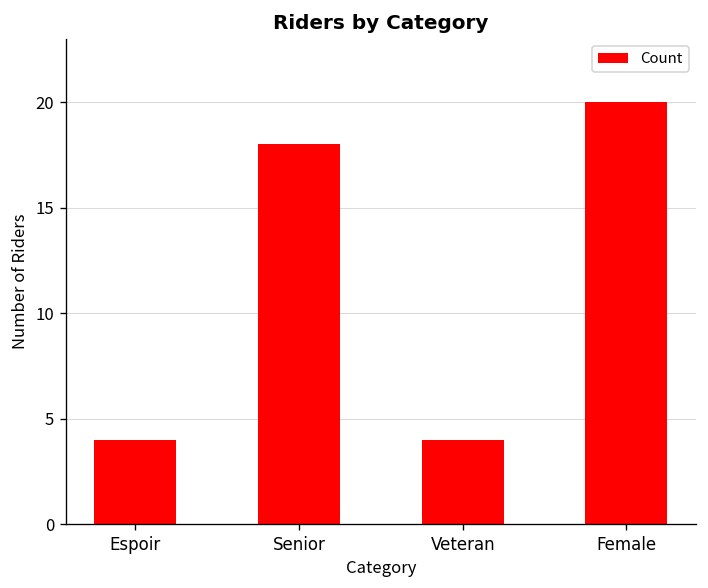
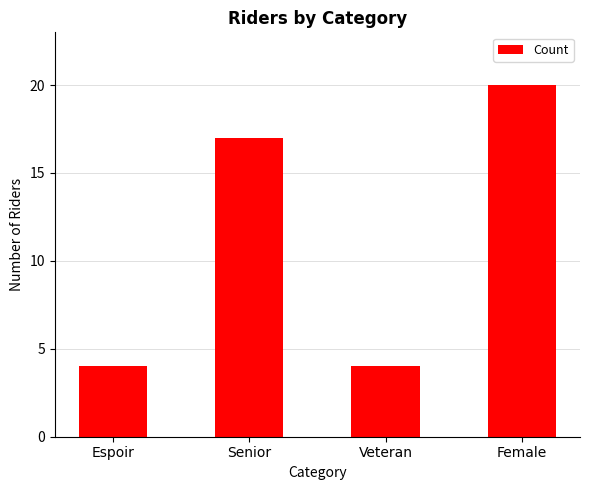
  {
    "Espoir": 4,
-   "Senior": 18,
+   "Senior": 17,
    "Veteran": 4,
    "Female": 20
  }
